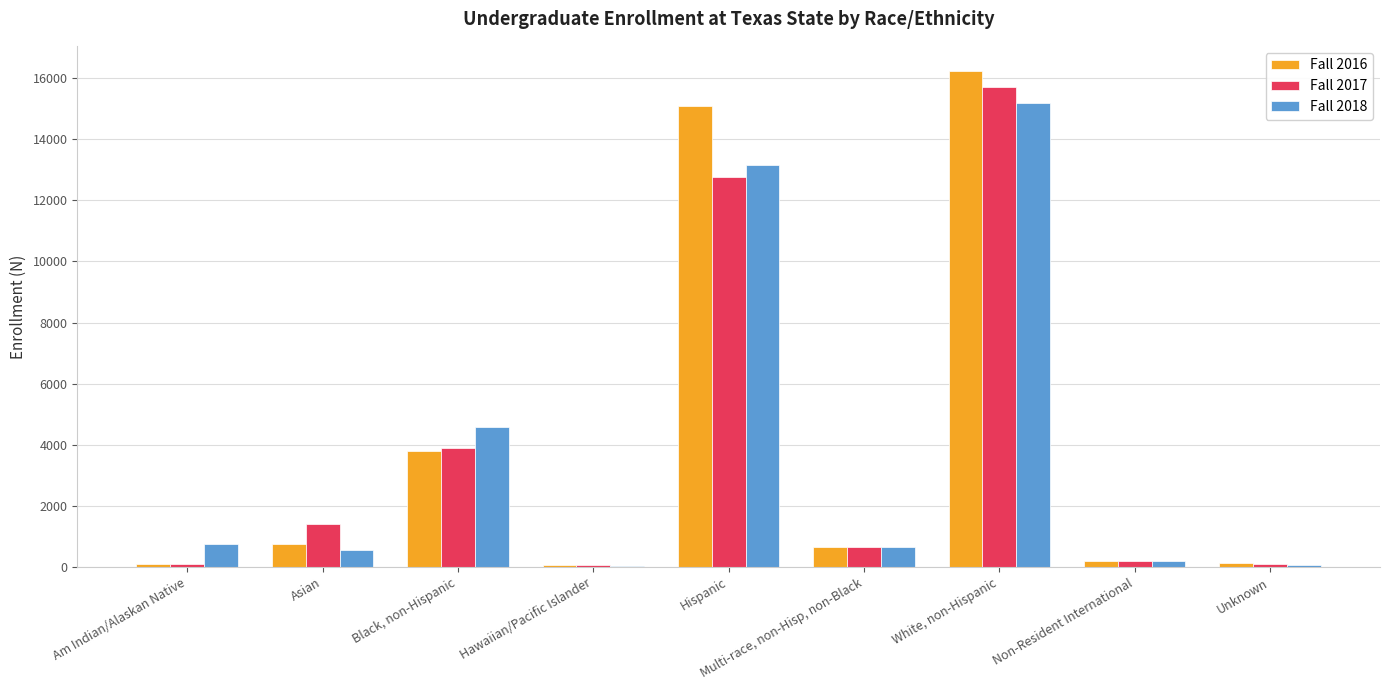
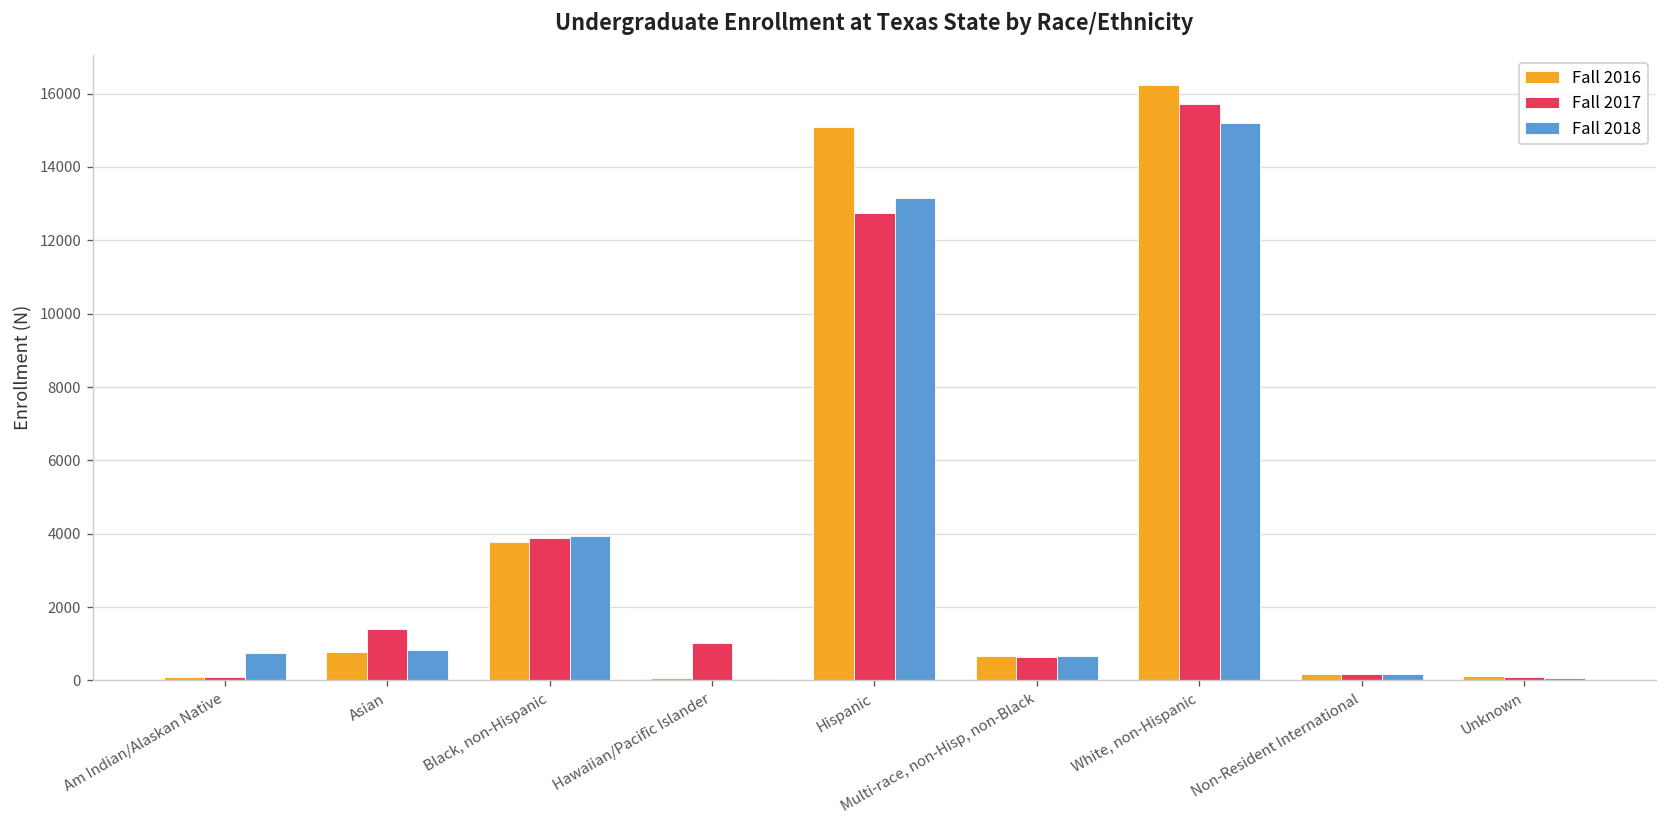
  {
    "Fall 2016": {
      "Am Indian/Alaskan Native": 100,
      "Asian": 800,
      "Black, non-Hispanic": 3800,
      "Hispanic": 15100,
      "Multi-race, non-Hisp, non-Black": 700,
      "White, non-Hispanic": 16200,
      "Non-Resident International": 200,
      "Unknown": 100
    },
    "Fall 2017": {
      "Am Indian/Alaskan Native": 100,
      "Asian": 1400,
      "Black, non-Hispanic": 3900,
-     "Hawaiian/Pacific Islander": 100,
+     "Hawaiian/Pacific Islander": 1000,
      "Hispanic": 12800,
      "Multi-race, non-Hisp, non-Black": 700,
      "White, non-Hispanic": 15700,
      "Non-Resident International": 200,
      "Unknown": 100
    },
    "Fall 2018": {
      "Am Indian/Alaskan Native": 700,
-     "Asian": 600,
-     "Black, non-Hispanic": 4600,
+     "Asian": 800,
+     "Black, non-Hispanic": 4000,
      "Hispanic": 13200,
      "Multi-race, non-Hisp, non-Black": 700,
      "White, non-Hispanic": 15200,
      "Non-Resident International": 200
    }
  }
